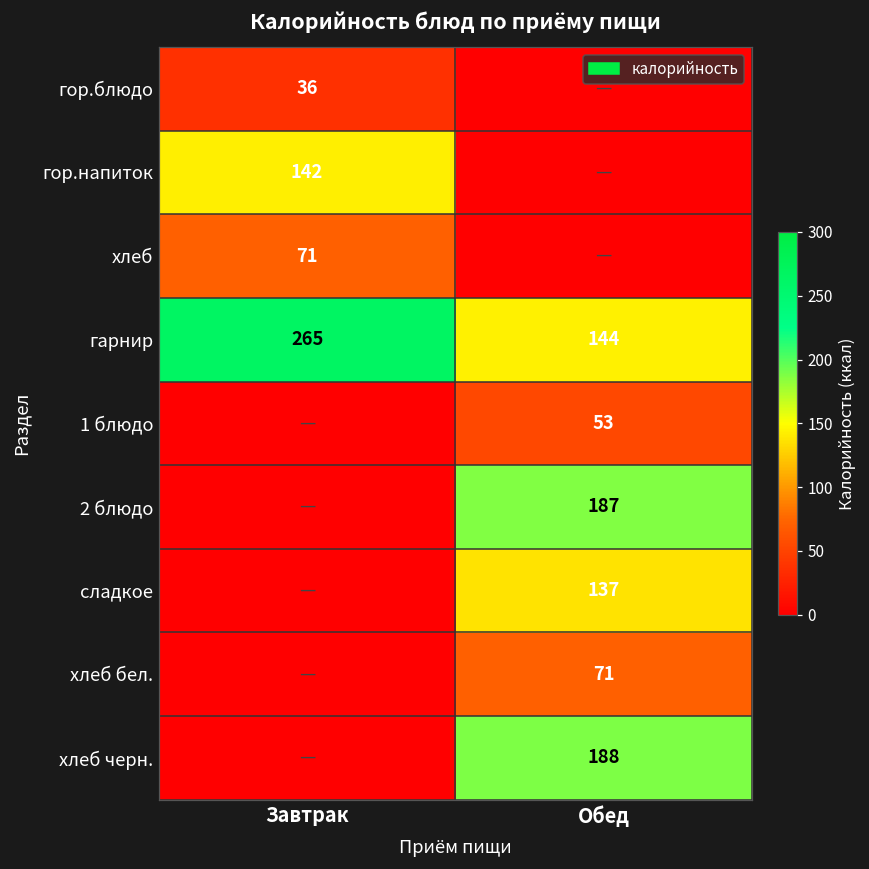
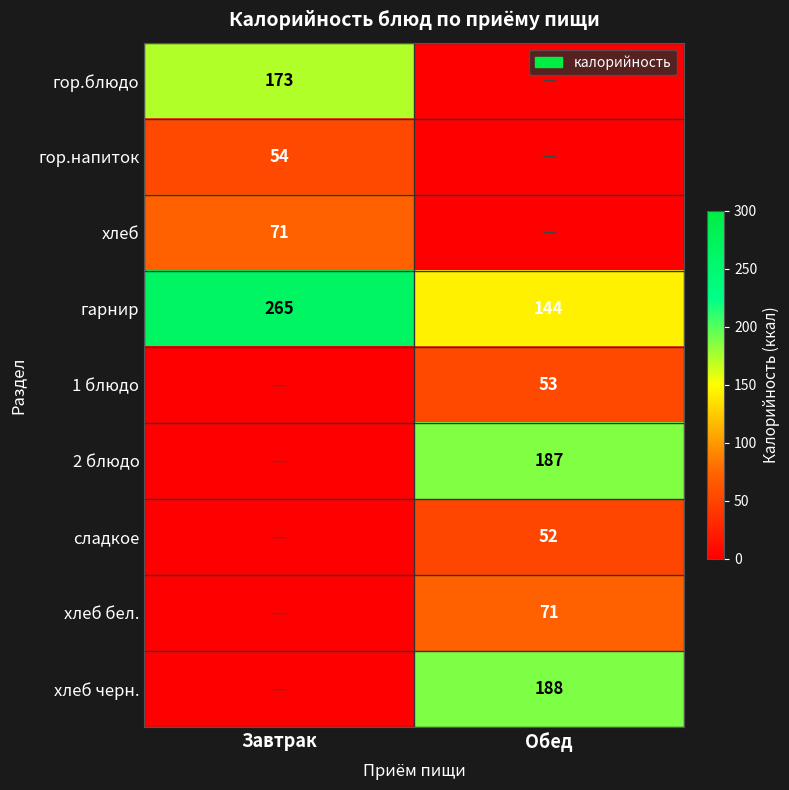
  {
    "гор.блюдо": {
-     "Завтрак": 36
+     "Завтрак": 173
    },
    "гор.напиток": {
-     "Завтрак": 142
+     "Завтрак": 54
    },
    "хлеб": {
      "Завтрак": 71
    },
    "гарнир": {
      "Завтрак": 265,
      "Обед": 144
    },
    "1 блюдо": {
      "Обед": 53
    },
    "2 блюдо": {
      "Обед": 187
    },
    "сладкое": {
-     "Обед": 137
+     "Обед": 52
    },
    "хлеб бел.": {
      "Обед": 71
    },
    "хлеб черн.": {
      "Обед": 188
    }
  }
